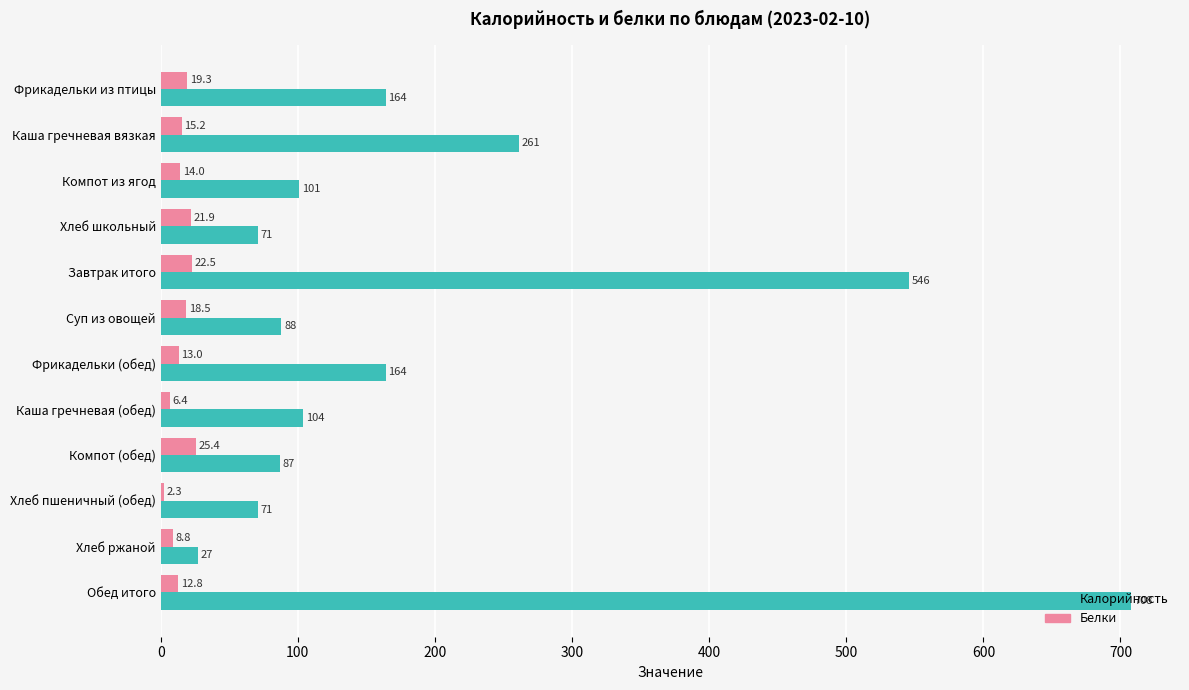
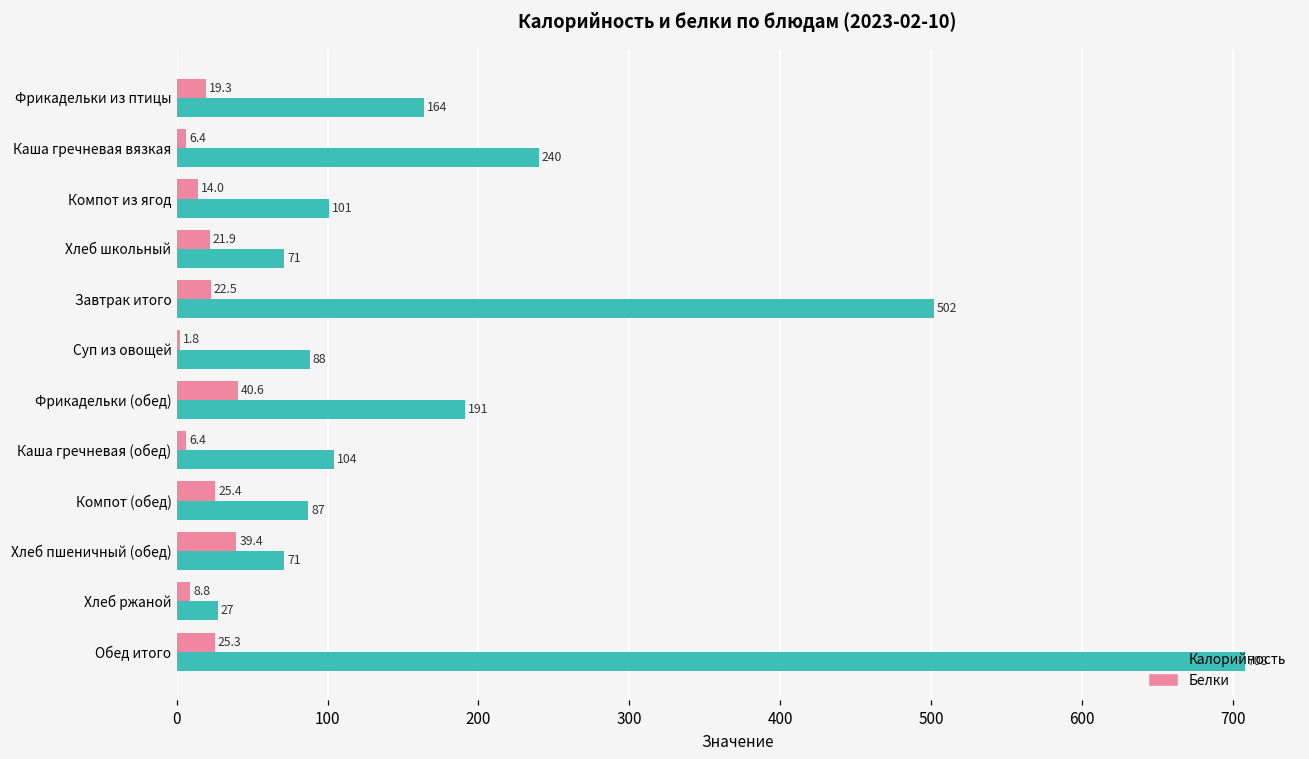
  {
    "Калорийность": {
      "Фрикадельки из птицы": 164,
-     "Каша гречневая вязкая": 261,
+     "Каша гречневая вязкая": 240,
      "Компот из ягод": 101,
      "Хлеб школьный": 71,
-     "Завтрак итого": 546,
+     "Завтрак итого": 502,
      "Суп из овощей": 88,
-     "Фрикадельки (обед)": 164,
+     "Фрикадельки (обед)": 191,
      "Каша гречневая (обед)": 104,
      "Компот (обед)": 87,
      "Хлеб пшеничный (обед)": 71,
      "Хлеб ржаной": 27,
      "Обед итого": 708
    },
    "Белки": {
      "Фрикадельки из птицы": 19.3,
-     "Каша гречневая вязкая": 15.2,
+     "Каша гречневая вязкая": 6.4,
      "Компот из ягод": 14.0,
      "Хлеб школьный": 21.9,
      "Завтрак итого": 22.5,
-     "Суп из овощей": 18.5,
-     "Фрикадельки (обед)": 13.0,
+     "Суп из овощей": 1.8,
+     "Фрикадельки (обед)": 40.6,
      "Каша гречневая (обед)": 6.4,
      "Компот (обед)": 25.4,
-     "Хлеб пшеничный (обед)": 2.3,
+     "Хлеб пшеничный (обед)": 39.4,
      "Хлеб ржаной": 8.8,
-     "Обед итого": 12.8
+     "Обед итого": 25.3
    }
  }
